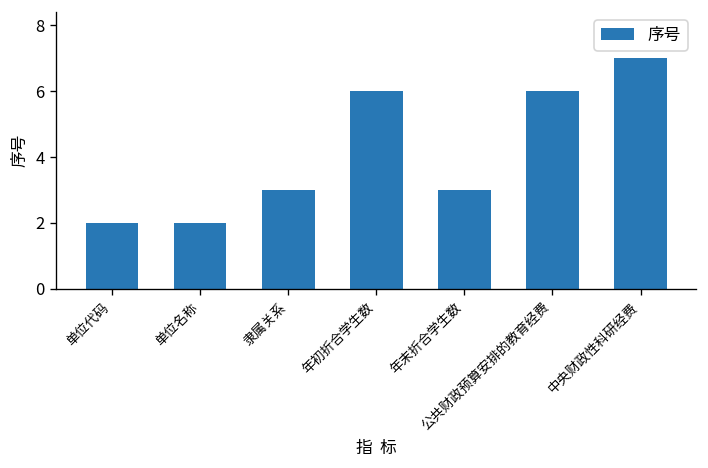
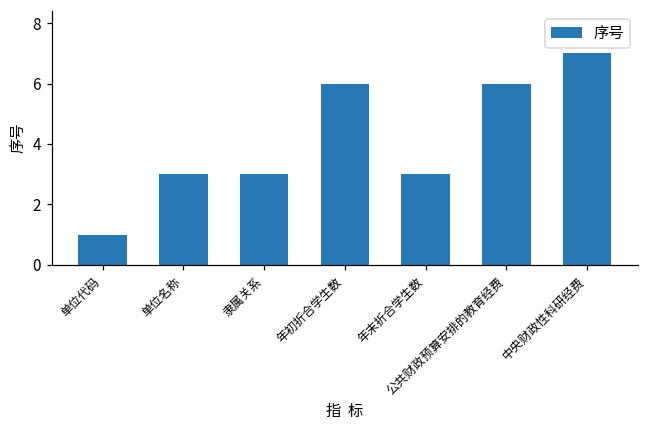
  {
-   "单位代码": 2,
-   "单位名称": 2,
+   "单位代码": 1,
+   "单位名称": 3,
    "隶属关系": 3,
    "年初折合学生数": 6,
    "年末折合学生数": 3,
    "公共财政预算安排的教育经费": 6,
    "中央财政性科研经费": 7
  }
